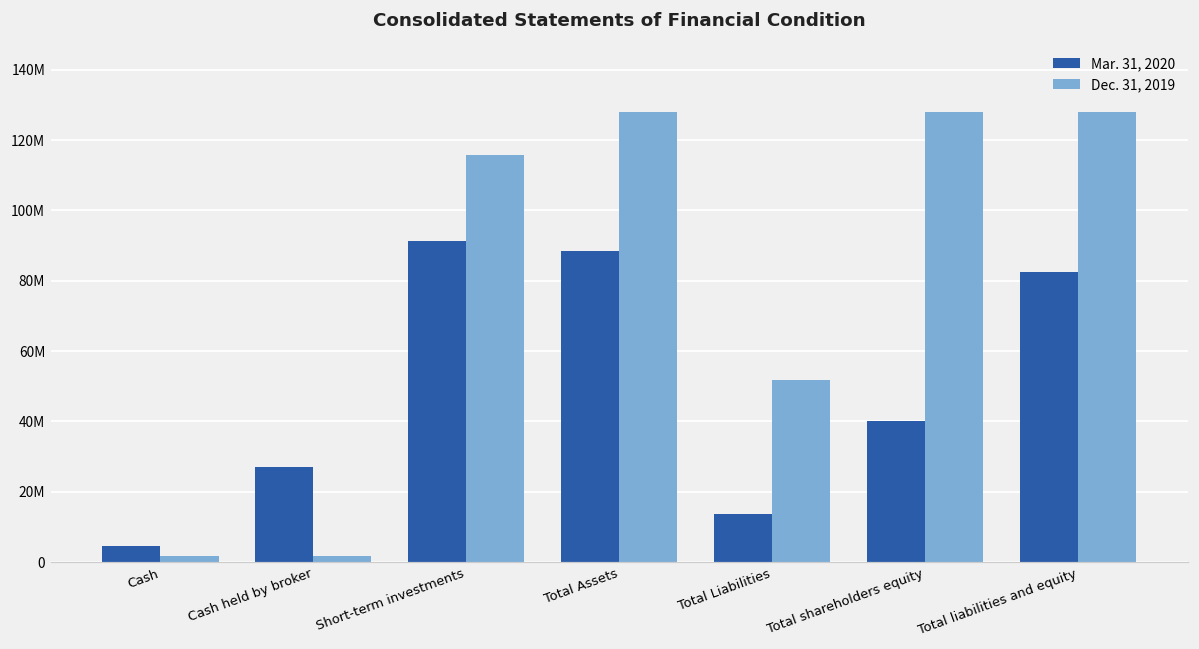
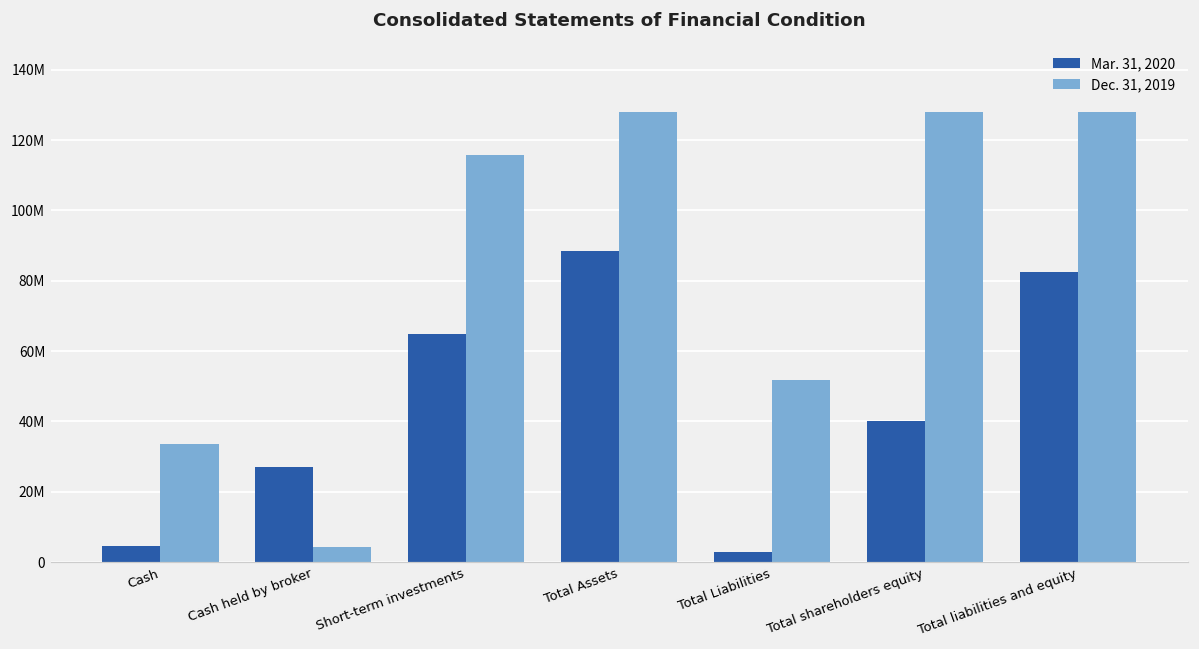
  {
    "Mar. 31, 2020": {
      "Cash": 5000000,
      "Cash held by broker": 27000000,
-     "Short-term investments": 91000000,
+     "Short-term investments": 65000000,
      "Total Assets": 89000000,
-     "Total Liabilities": 14000000,
+     "Total Liabilities": 3000000,
      "Total shareholders equity": 40000000,
      "Total liabilities and equity": 82000000
    },
    "Dec. 31, 2019": {
-     "Cash": 2000000,
-     "Cash held by broker": 2000000,
+     "Cash": 34000000,
+     "Cash held by broker": 4000000,
      "Short-term investments": 116000000,
      "Total Assets": 128000000,
      "Total Liabilities": 52000000,
      "Total shareholders equity": 128000000,
      "Total liabilities and equity": 128000000
    }
  }
